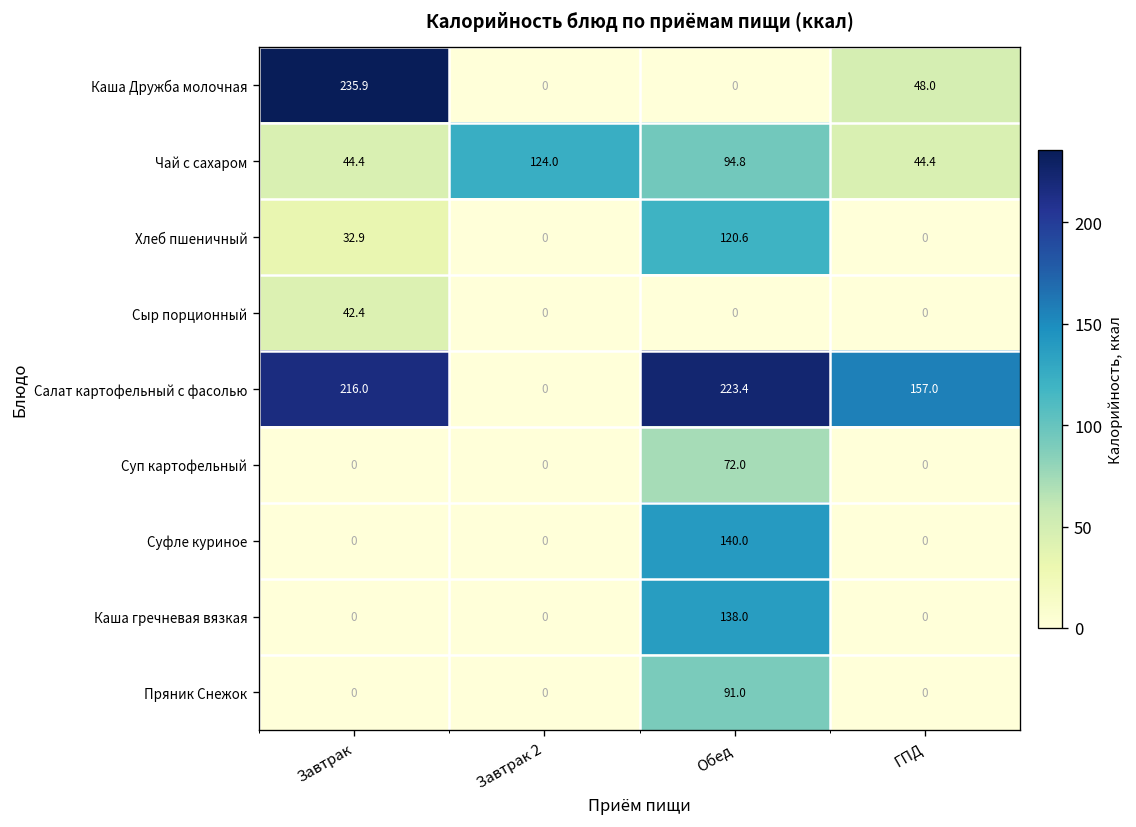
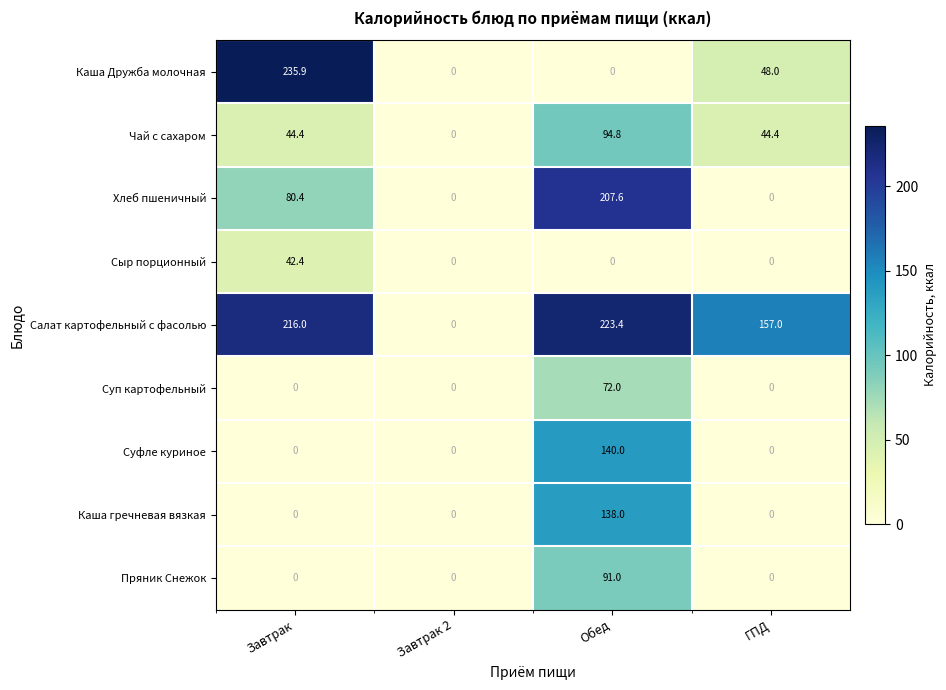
  {
    "Каша Дружба молочная": {
      "Завтрак": 235.9,
      "Завтрак 2": 0,
      "Обед": 0,
      "ГПД": 48.0
    },
    "Чай с сахаром": {
      "Завтрак": 44.4,
-     "Завтрак 2": 124.0,
+     "Завтрак 2": 0,
      "Обед": 94.8,
      "ГПД": 44.4
    },
    "Хлеб пшеничный": {
-     "Завтрак": 32.9,
+     "Завтрак": 80.4,
      "Завтрак 2": 0,
-     "Обед": 120.6,
+     "Обед": 207.6,
      "ГПД": 0
    },
    "Сыр порционный": {
      "Завтрак": 42.4,
      "Завтрак 2": 0,
      "Обед": 0,
      "ГПД": 0
    },
    "Салат картофельный с фасолью": {
      "Завтрак": 216.0,
      "Завтрак 2": 0,
      "Обед": 223.4,
      "ГПД": 157.0
    },
    "Суп картофельный": {
      "Завтрак": 0,
      "Завтрак 2": 0,
      "Обед": 72.0,
      "ГПД": 0
    },
    "Суфле куриное": {
      "Завтрак": 0,
      "Завтрак 2": 0,
      "Обед": 140.0,
      "ГПД": 0
    },
    "Каша гречневая вязкая": {
      "Завтрак": 0,
      "Завтрак 2": 0,
      "Обед": 138.0,
      "ГПД": 0
    },
    "Пряник Снежок": {
      "Завтрак": 0,
      "Завтрак 2": 0,
      "Обед": 91.0,
      "ГПД": 0
    }
  }
